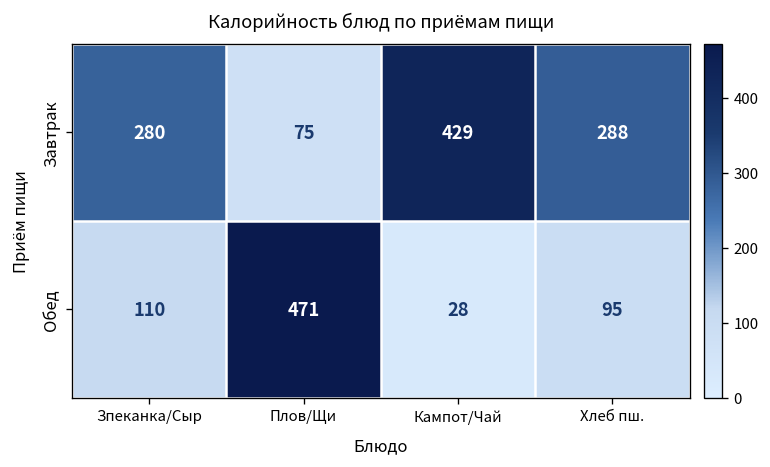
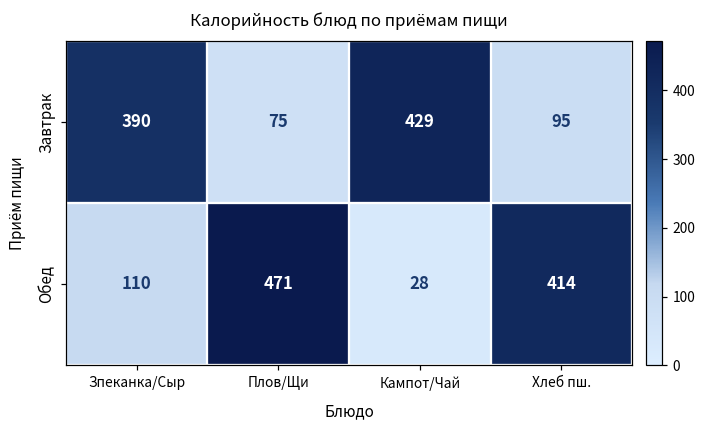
  {
    "Завтрак": {
-     "Зпеканка/Сыр": 280,
+     "Зпеканка/Сыр": 390,
      "Плов/Щи": 75,
      "Кампот/Чай": 429,
-     "Хлеб пш.": 288
+     "Хлеб пш.": 95
    },
    "Обед": {
      "Зпеканка/Сыр": 110,
      "Плов/Щи": 471,
      "Кампот/Чай": 28,
-     "Хлеб пш.": 95
+     "Хлеб пш.": 414
    }
  }
